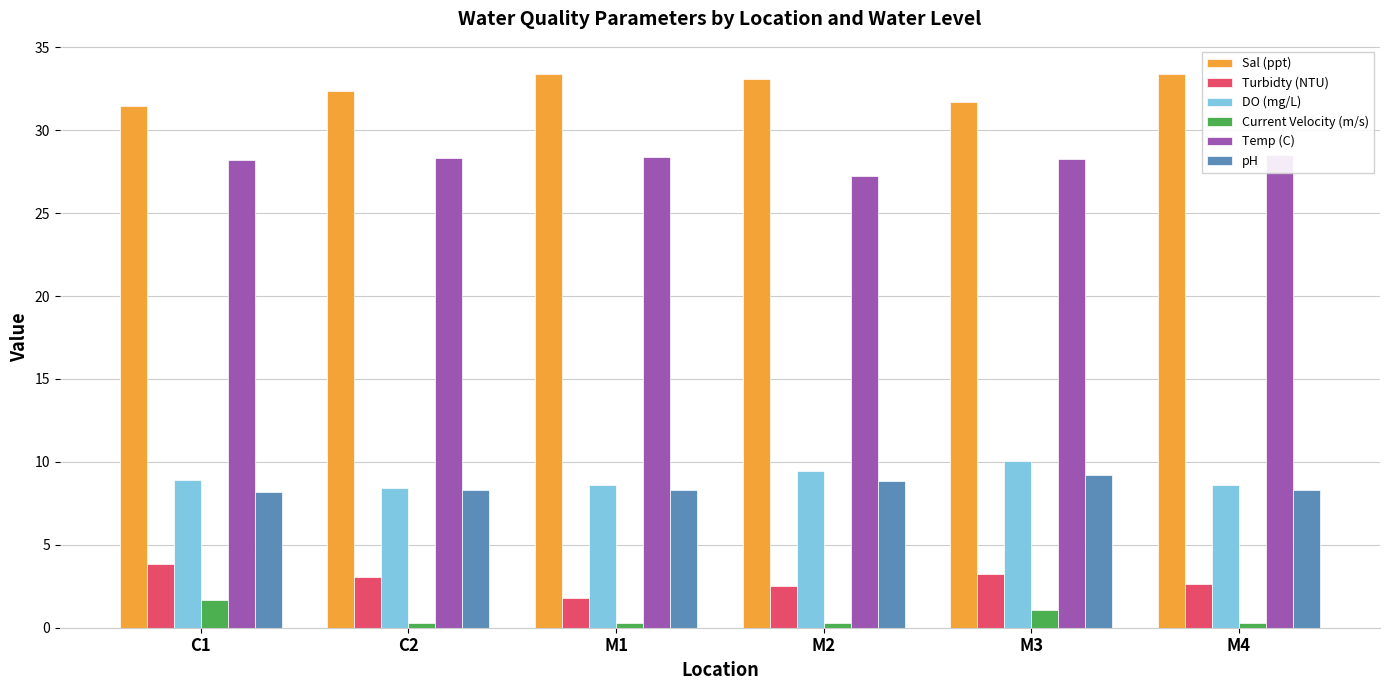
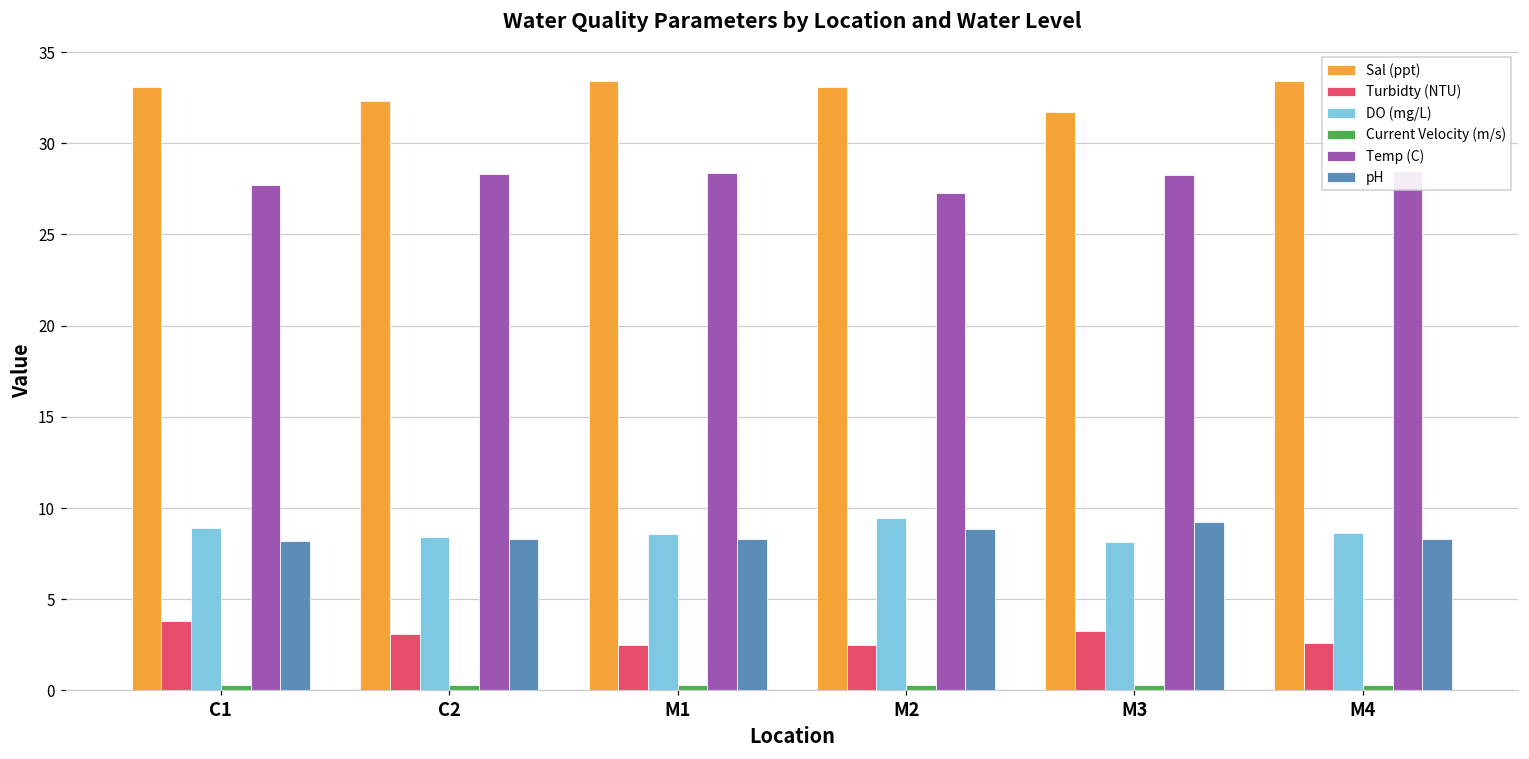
  {
    "Sal (ppt)": {
-     "C1": 31.5,
+     "C1": 33.1,
      "C2": 32.3,
      "M1": 33.4,
      "M2": 33.1,
      "M3": 31.7,
      "M4": 33.4
    },
    "Turbidty (NTU)": {
      "C1": 3.8,
      "C2": 3.1,
-     "M1": 1.8,
+     "M1": 2.5,
      "M2": 2.5,
      "M3": 3.2,
      "M4": 2.6
    },
    "DO (mg/L)": {
      "C1": 8.9,
      "C2": 8.4,
      "M1": 8.6,
      "M2": 9.5,
-     "M3": 10.1,
+     "M3": 8.1,
      "M4": 8.6
    },
    "Current Velocity (m/s)": {
-     "C1": 1.7,
+     "C1": 0.3,
      "C2": 0.3,
      "M1": 0.3,
      "M2": 0.3,
-     "M3": 1.1,
+     "M3": 0.3,
      "M4": 0.3
    },
    "Temp (C)": {
-     "C1": 28.2,
+     "C1": 27.7,
      "C2": 28.3,
      "M1": 28.4,
      "M2": 27.3,
      "M3": 28.2
    },
    "pH": {
      "C1": 8.2,
      "C2": 8.3,
      "M1": 8.3,
      "M2": 8.9,
      "M3": 9.2,
      "M4": 8.3
    }
  }
